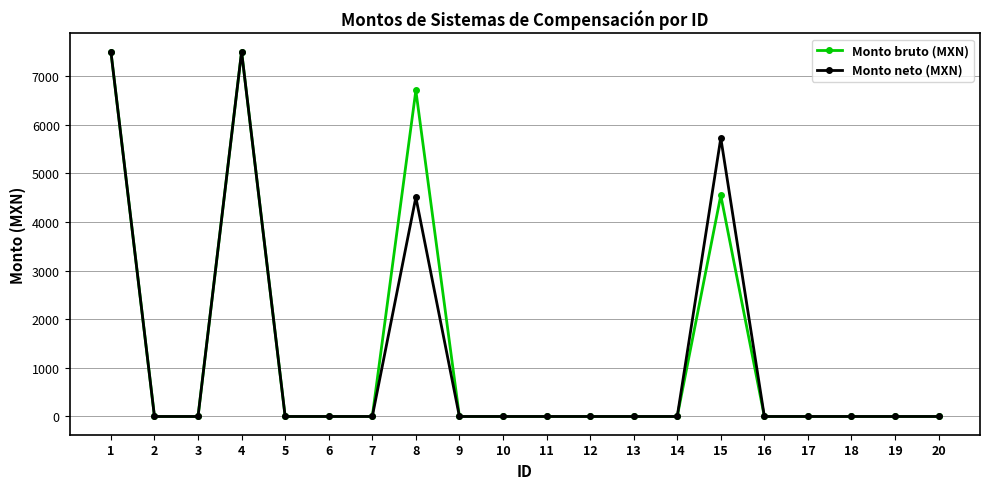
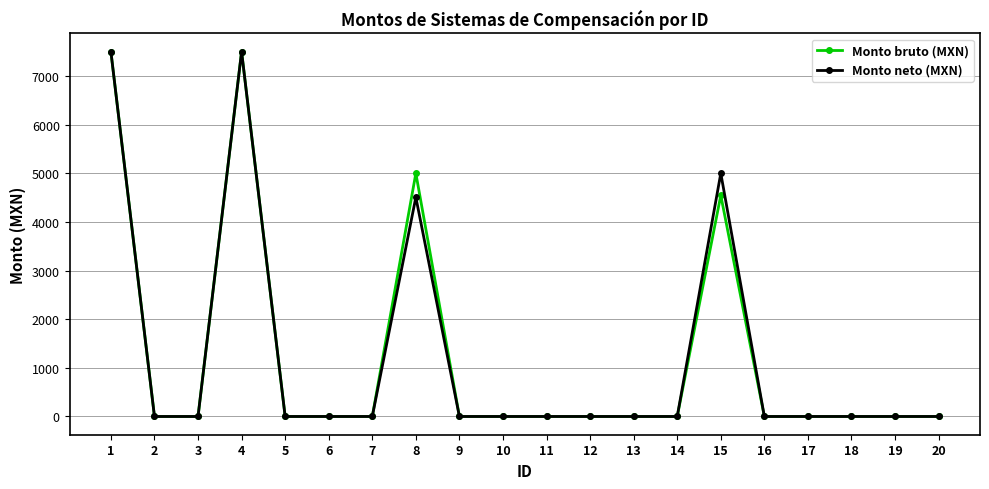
  {
    "Monto bruto (MXN)": {
-     "8": 6700,
+     "8": 5000,
      "15": 4500
    },
    "Monto neto (MXN)": {
      "8": 4500,
-     "15": 5700
+     "15": 5000
    }
  }
